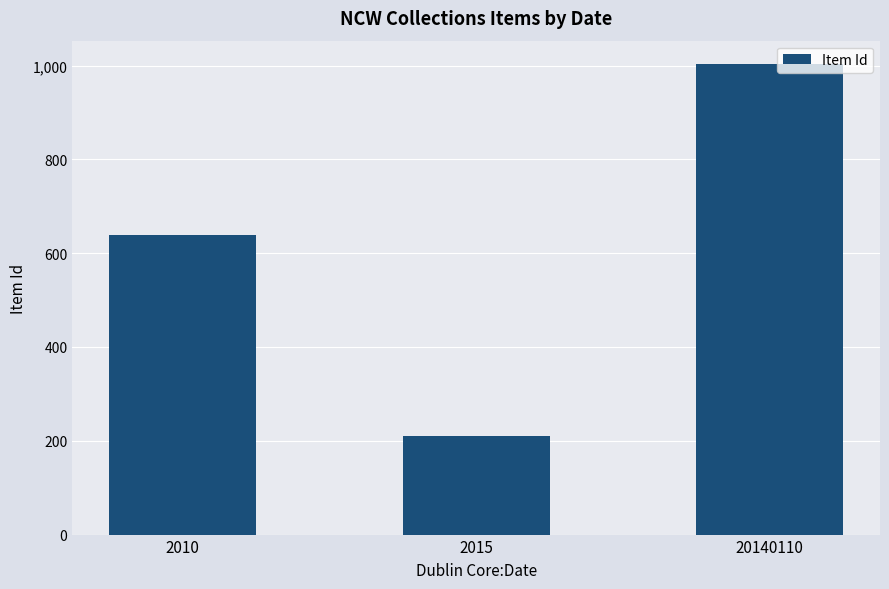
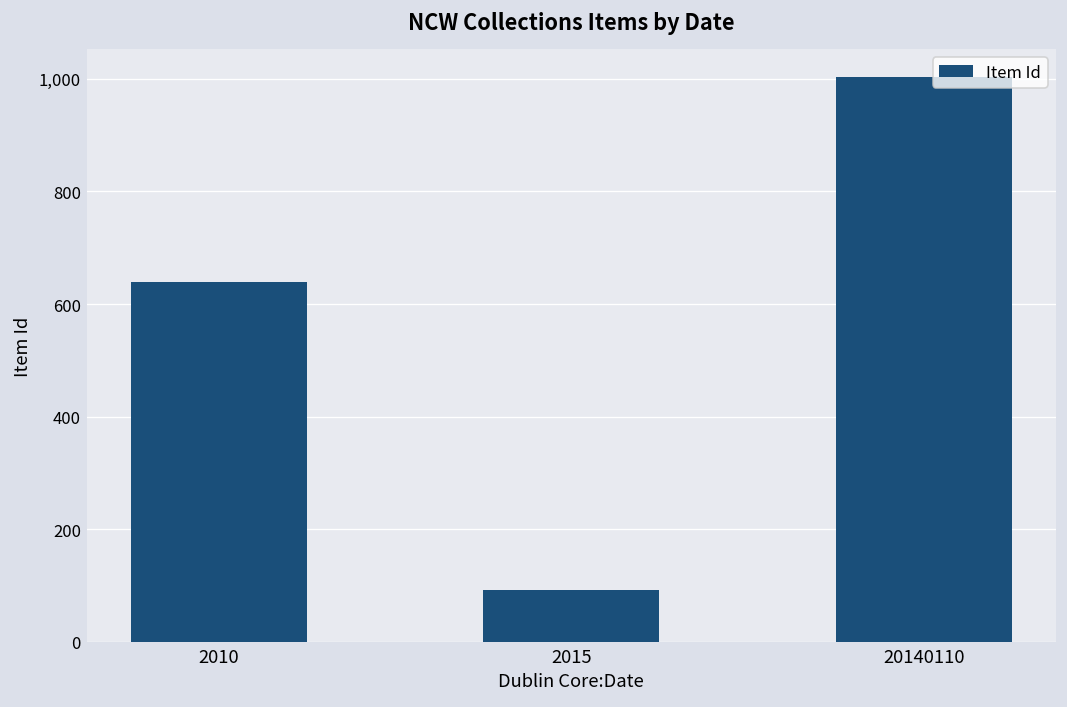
  {
    "2010": "640",
-   "2015": "210",
+   "2015": "90",
    "20140110": "1,000"
  }
